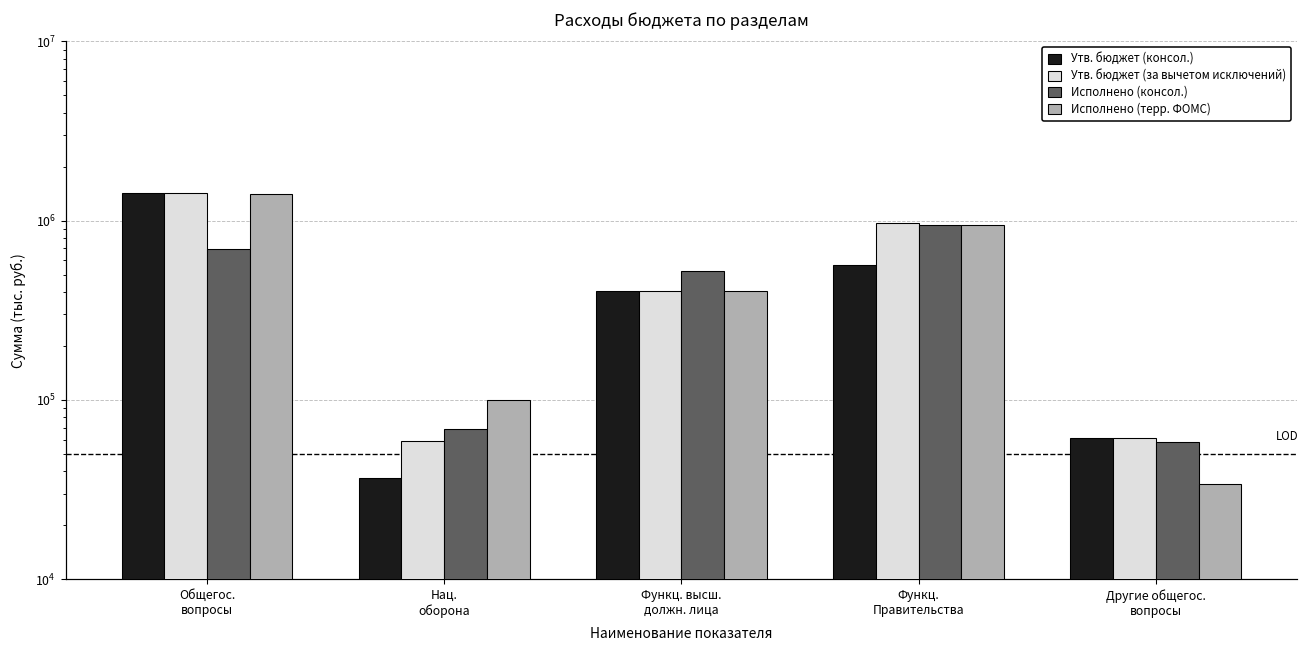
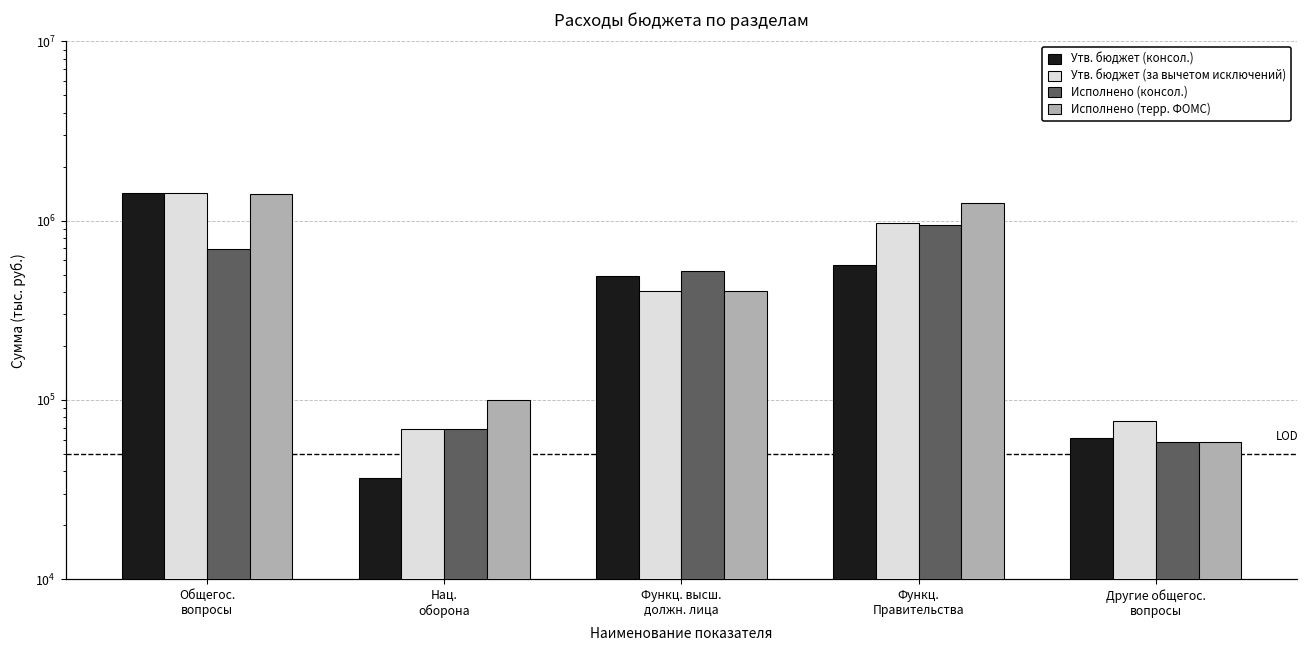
  {
    "Утв. бюджет (консол.)": {
      "Общегос. вопросы": 1400000,
      "Нац. оборона": 37000,
-     "Функц. высш. должн. лица": 400000,
+     "Функц. высш. должн. лица": 490000,
      "Функц. Правительства": 570000,
      "Другие общегос. вопросы": 61000
    },
    "Утв. бюджет (за вычетом исключений)": {
      "Общегос. вопросы": 1400000,
-     "Нац. оборона": 59000,
+     "Нац. оборона": 69000,
      "Функц. высш. должн. лица": 400000,
      "Функц. Правительства": 1000000,
-     "Другие общегос. вопросы": 61000
+     "Другие общегос. вопросы": 80000
    },
    "Исполнено (консол.)": {
      "Общегос. вопросы": 700000,
      "Нац. оборона": 69000,
      "Функц. высш. должн. лица": 520000,
      "Функц. Правительства": 900000,
      "Другие общегос. вопросы": 58000
    },
    "Исполнено (терр. ФОМС)": {
      "Общегос. вопросы": 1400000,
      "Нац. оборона": 100000,
      "Функц. высш. должн. лица": 400000,
-     "Функц. Правительства": 900000,
-     "Другие общегос. вопросы": 34000
+     "Функц. Правительства": 1300000,
+     "Другие общегос. вопросы": 58000
    }
  }
